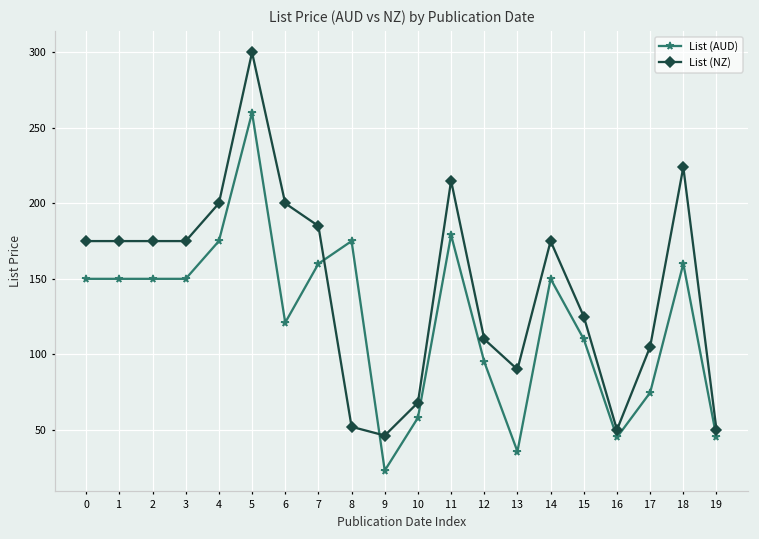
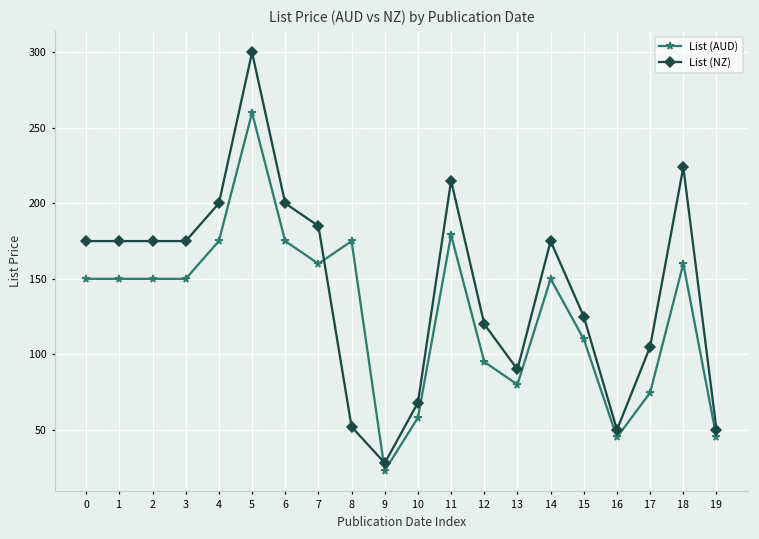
  {
    "List (AUD)": {
      "0": 150,
      "1": 150,
      "2": 150,
      "3": 150,
      "4": 175,
      "5": 260,
-     "6": 121,
+     "6": 175,
      "7": 160,
      "8": 175,
      "9": 23,
      "10": 58,
      "11": 179,
      "12": 95,
-     "13": 36,
+     "13": 80,
      "14": 150,
      "15": 110,
      "16": 45,
      "17": 75,
      "18": 160,
      "19": 45
    },
    "List (NZ)": {
      "0": 175,
      "1": 175,
      "2": 175,
      "3": 175,
      "4": 200,
      "5": 300,
      "6": 200,
      "7": 185,
      "8": 52,
-     "9": 46,
+     "9": 28,
      "10": 68,
      "11": 215,
-     "12": 110,
+     "12": 120,
      "13": 90,
      "14": 175,
      "15": 125,
      "16": 50,
      "17": 105,
      "18": 224,
      "19": 50
    }
  }
